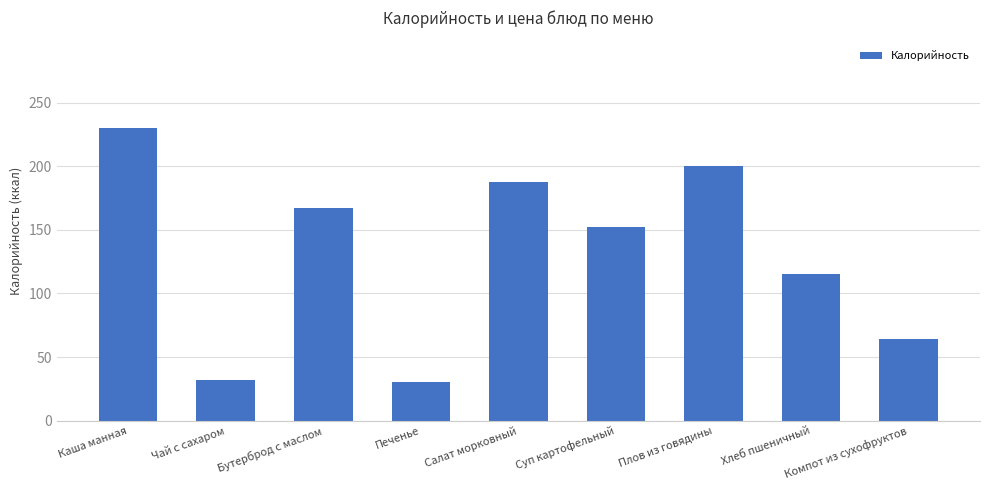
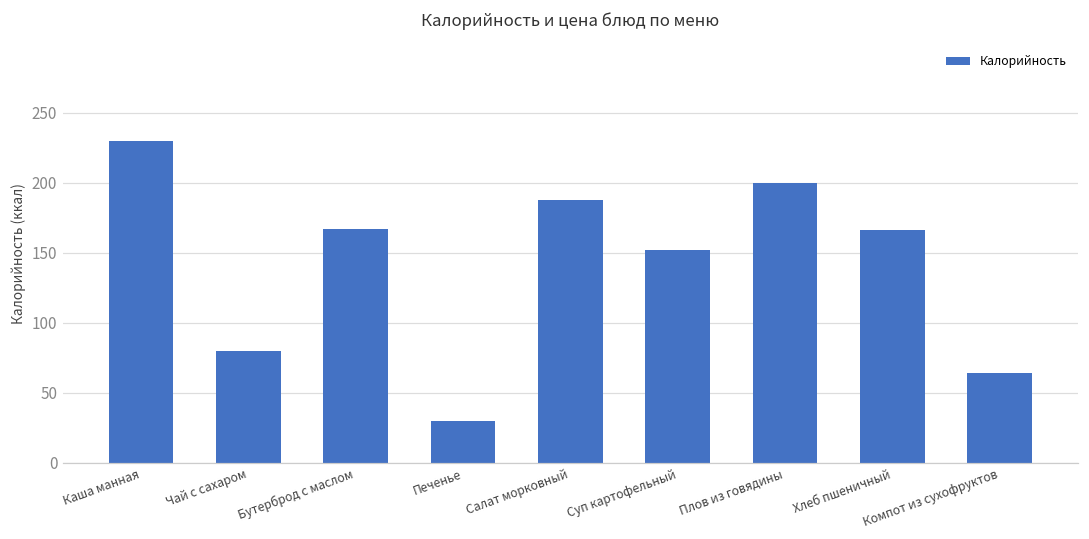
  {
    "Каша манная": 230,
-   "Чай с сахаром": 32,
+   "Чай с сахаром": 80,
    "Бутерброд с маслом": 167,
    "Печенье": 30,
    "Салат морковный": 188,
    "Суп картофельный": 152,
    "Плов из говядины": 200,
-   "Хлеб пшеничный": 115,
+   "Хлеб пшеничный": 166,
    "Компот из сухофруктов": 64
  }
